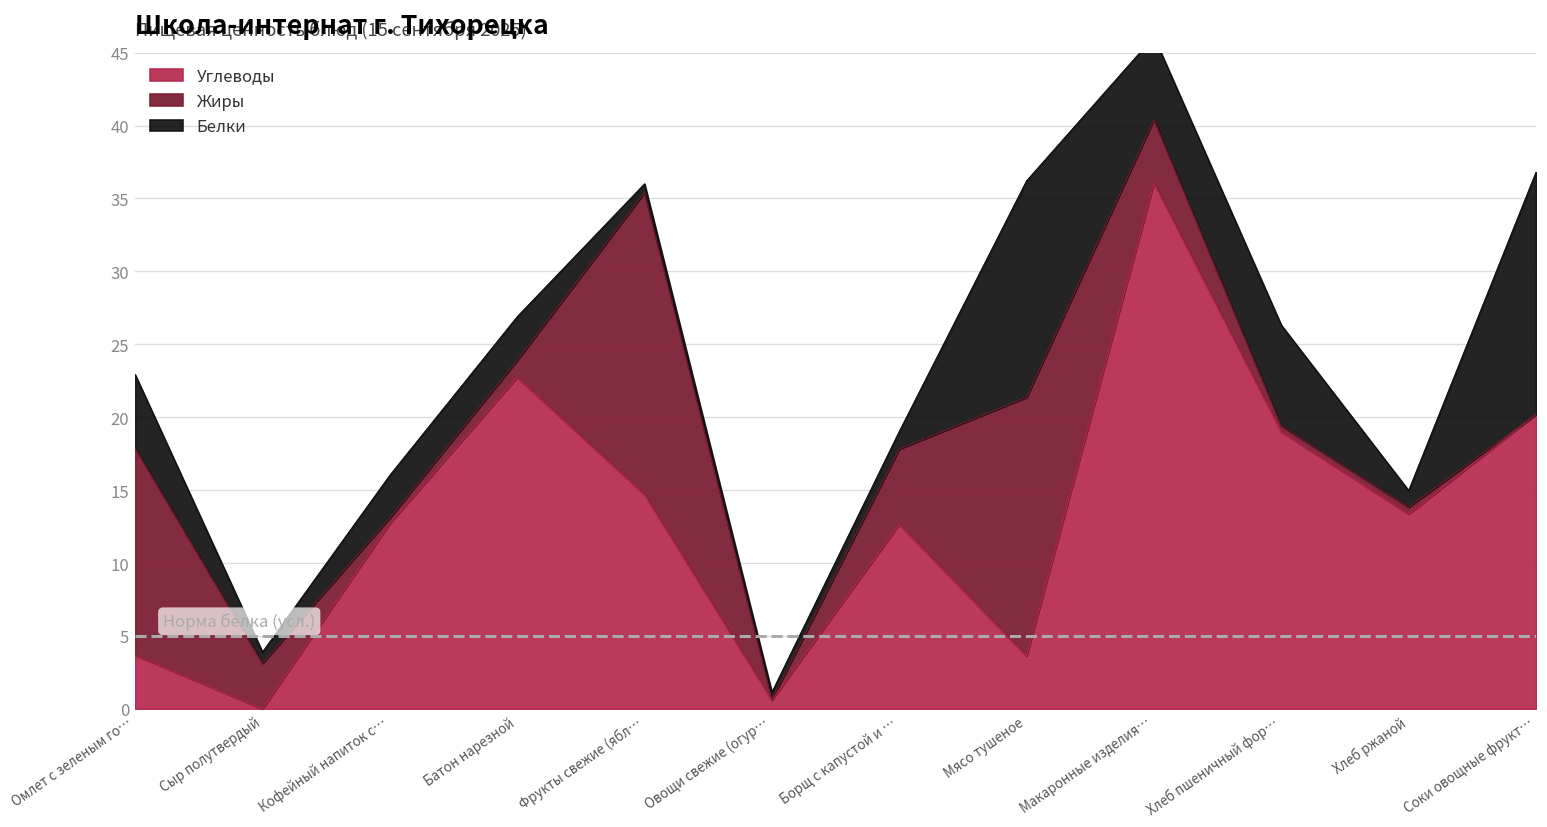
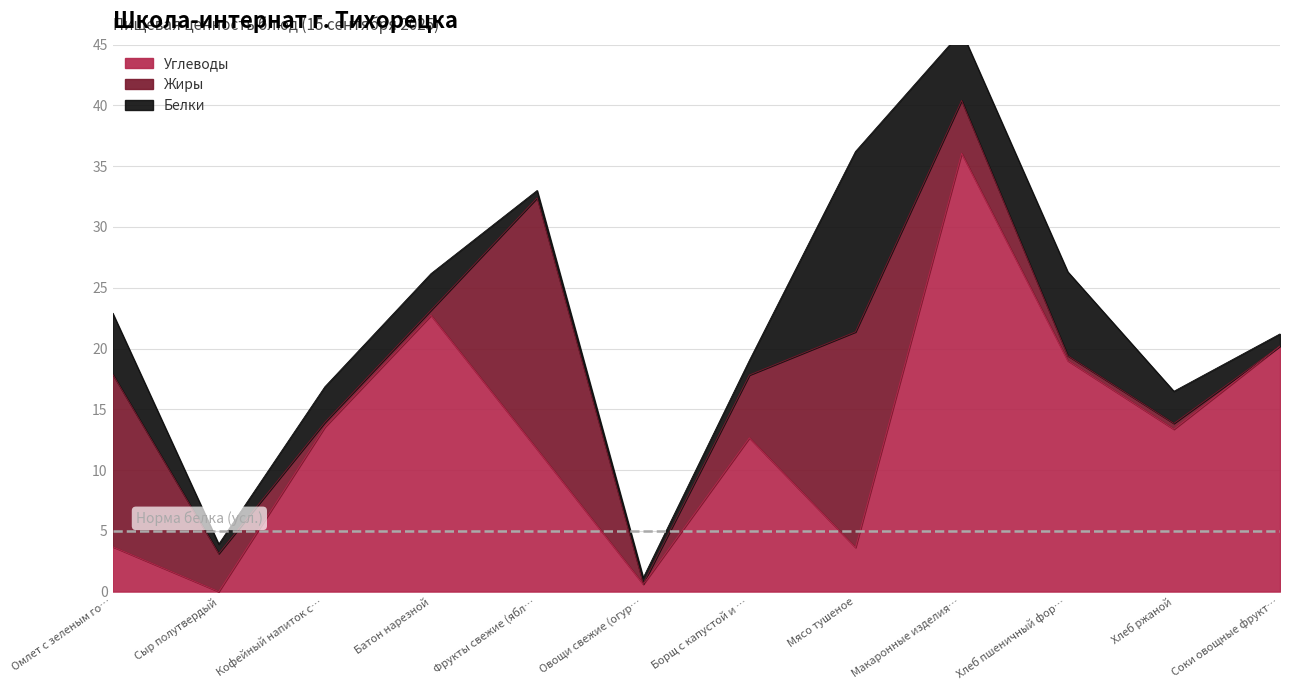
  {
    "Углеводы": {
      "Омлет с зеленым го…": 3.7,
      "Сыр полутвердый": 0.0,
-     "Кофейный напиток с…": 12.7,
+     "Кофейный напиток с…": 13.5,
      "Батон нарезной": 22.7,
-     "Фрукты свежие (ябл…": 14.7,
+     "Фрукты свежие (ябл…": 11.7,
      "Борщ с капустой и …": 12.7,
      "Мясо тушеное": 3.6,
      "Макаронные изделия…": 36.1,
      "Хлеб пшеничный фор…": 19.0,
      "Хлеб ржаной": 13.4
    },
    "Жиры": {
      "Омлет с зеленым го…": 14.2,
      "Сыр полутвердый": 3.1,
      "Кофейный напиток с…": 0.4,
-     "Батон нарезной": 1.2,
+     "Батон нарезной": 0.4,
      "Фрукты свежие (ябл…": 20.7,
      "Борщ с капустой и …": 5.2,
      "Мясо тушеное": 17.7,
      "Макаронные изделия…": 4.4,
      "Хлеб пшеничный фор…": 0.4,
      "Хлеб ржаной": 0.5
    },
    "Белки": {
      "Омлет с зеленым го…": 5.0,
      "Сыр полутвердый": 0.8,
      "Кофейный напиток с…": 2.9,
      "Батон нарезной": 3.0,
      "Фрукты свежие (ябл…": 0.6,
      "Овощи свежие (огур…": 0.5,
      "Борщ с капустой и …": 1.2,
      "Мясо тушеное": 14.8,
      "Хлеб пшеничный фор…": 6.9,
-     "Хлеб ржаной": 1.1,
-     "Соки овощные фрукт…": 16.6
+     "Хлеб ржаной": 2.6,
+     "Соки овощные фрукт…": 1.0
    }
  }
